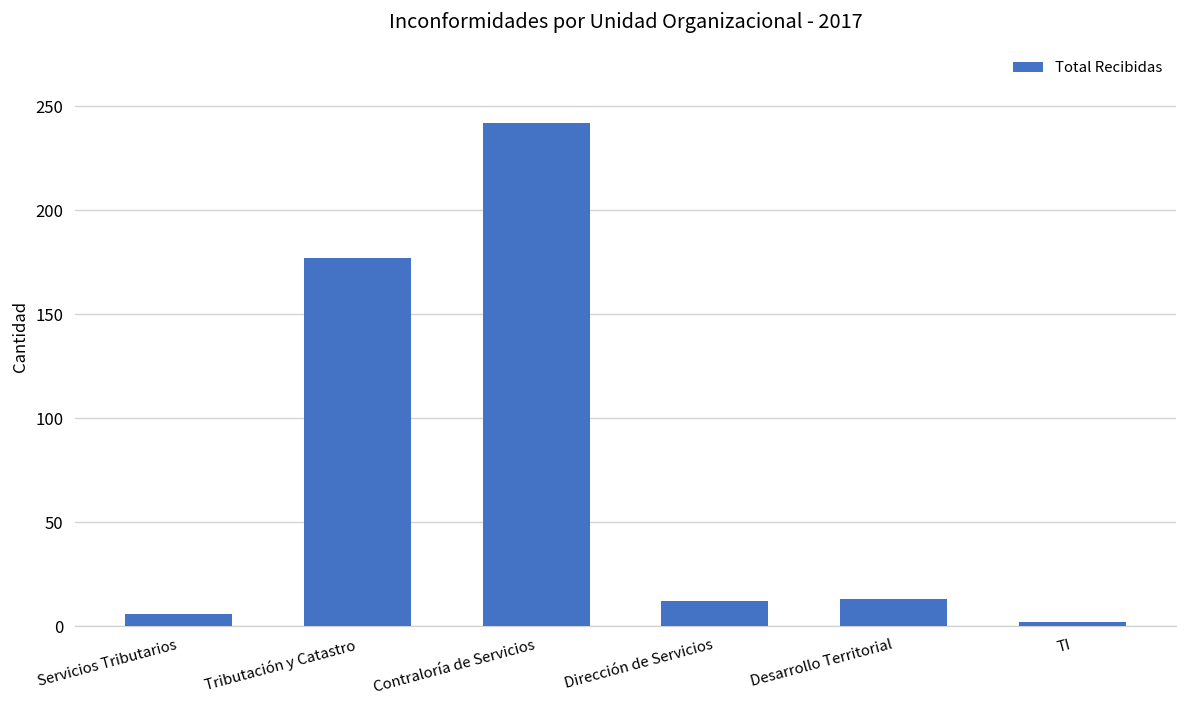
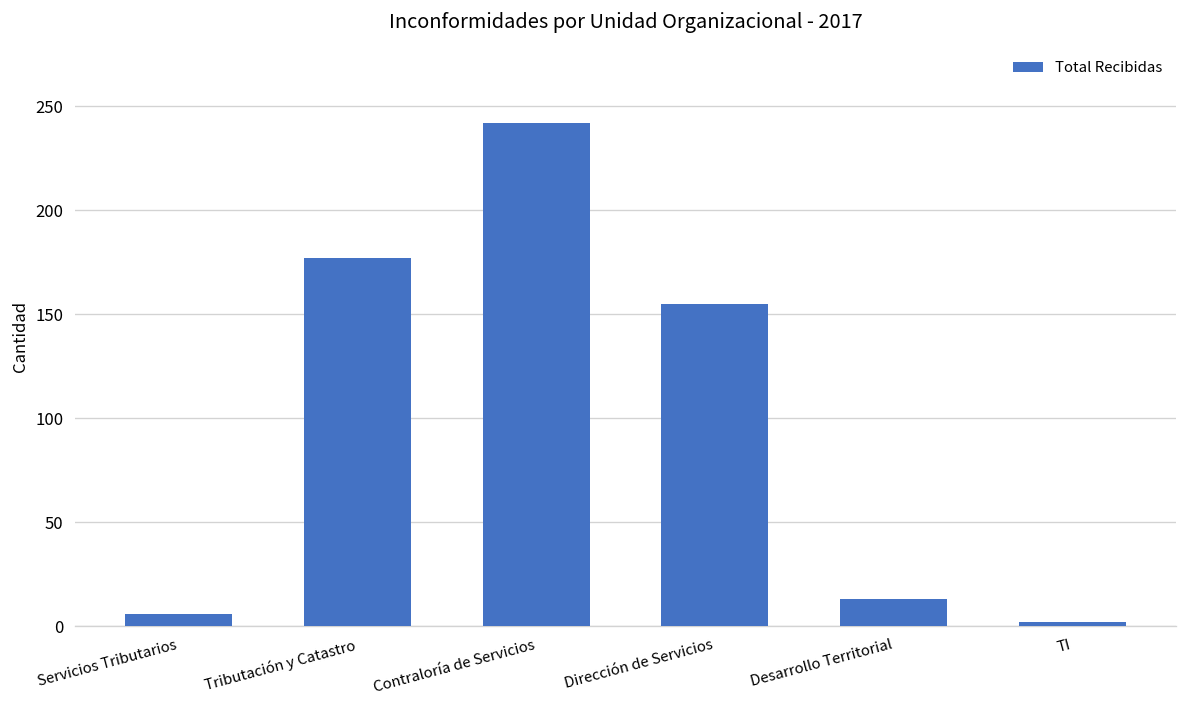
  {
    "Servicios Tributarios": 6,
    "Tributación y Catastro": 177,
    "Contraloría de Servicios": 242,
-   "Dirección de Servicios": 12,
+   "Dirección de Servicios": 155,
    "Desarrollo Territorial": 13,
    "TI": 2
  }
